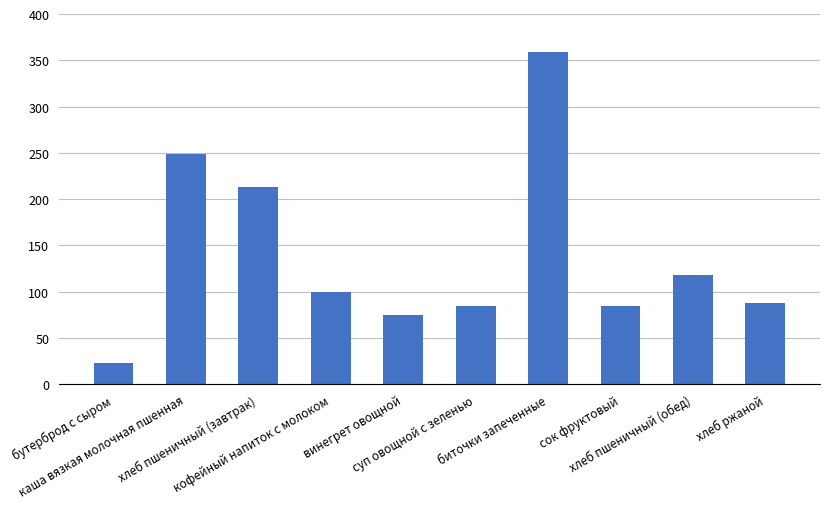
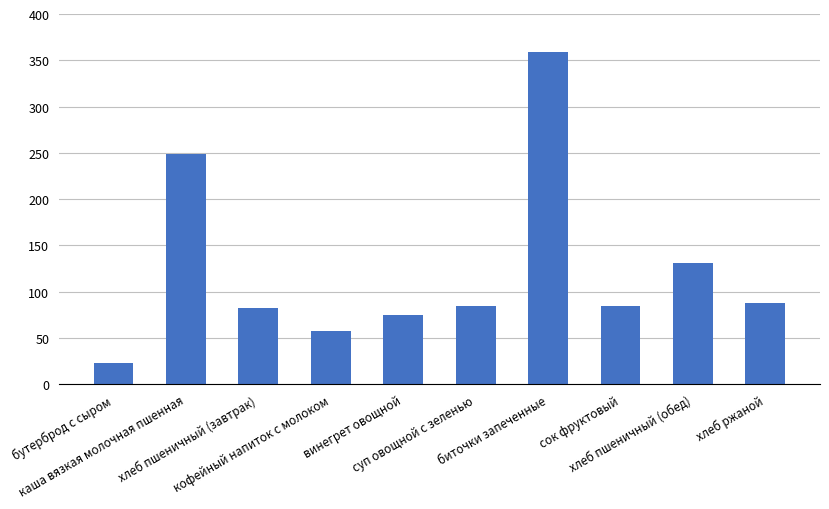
  {
    "бутерброд с сыром": 20,
    "каша вязкая молочная пшенная": 250,
-   "хлеб пшеничный (завтрак)": 210,
-   "кофейный напиток с молоком": 100,
+   "хлеб пшеничный (завтрак)": 80,
+   "кофейный напиток с молоком": 60,
    "винегрет овощной": 80,
    "суп овощной с зеленью": 80,
    "биточки запеченные": 360,
    "сок фруктовый": 90,
-   "хлеб пшеничный (обед)": 120,
+   "хлеб пшеничный (обед)": 130,
    "хлеб ржаной": 90
  }
